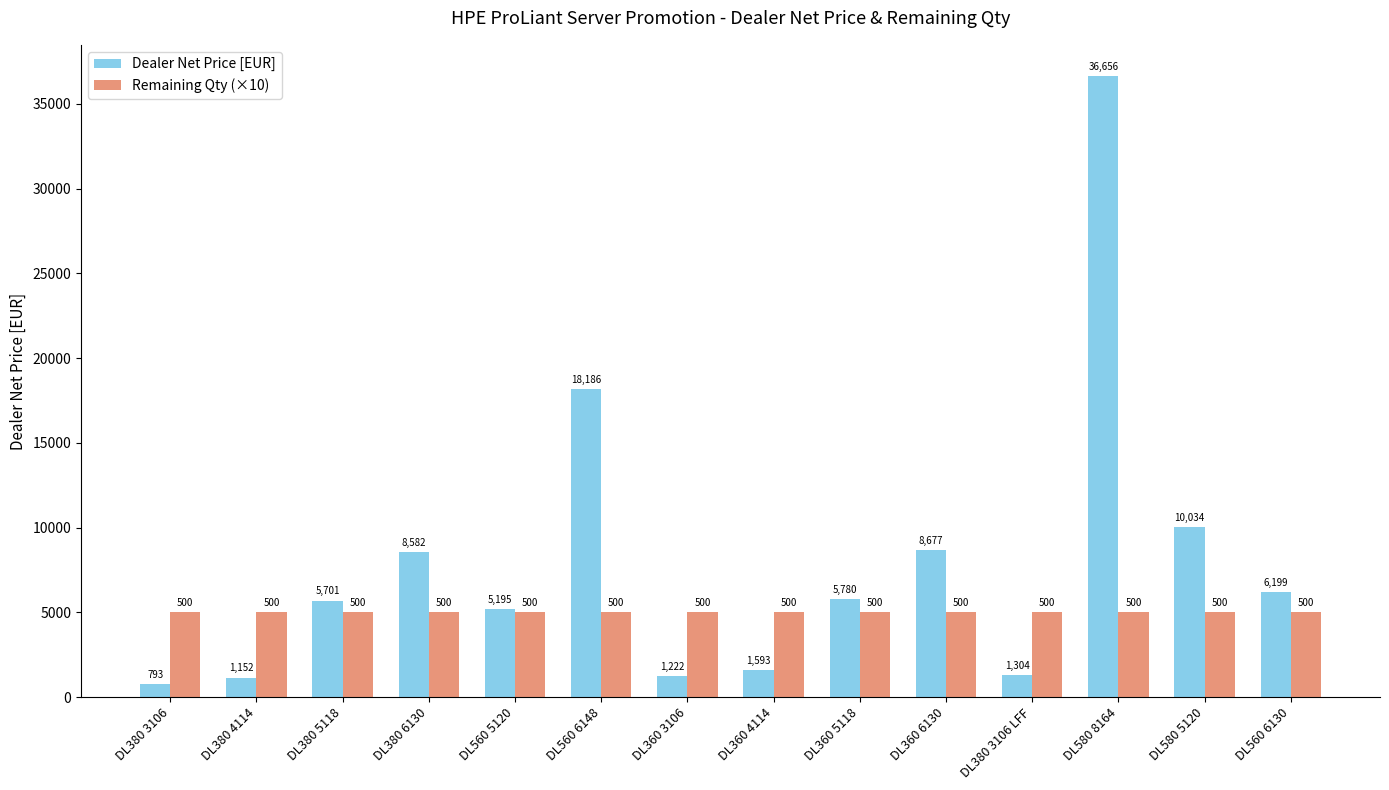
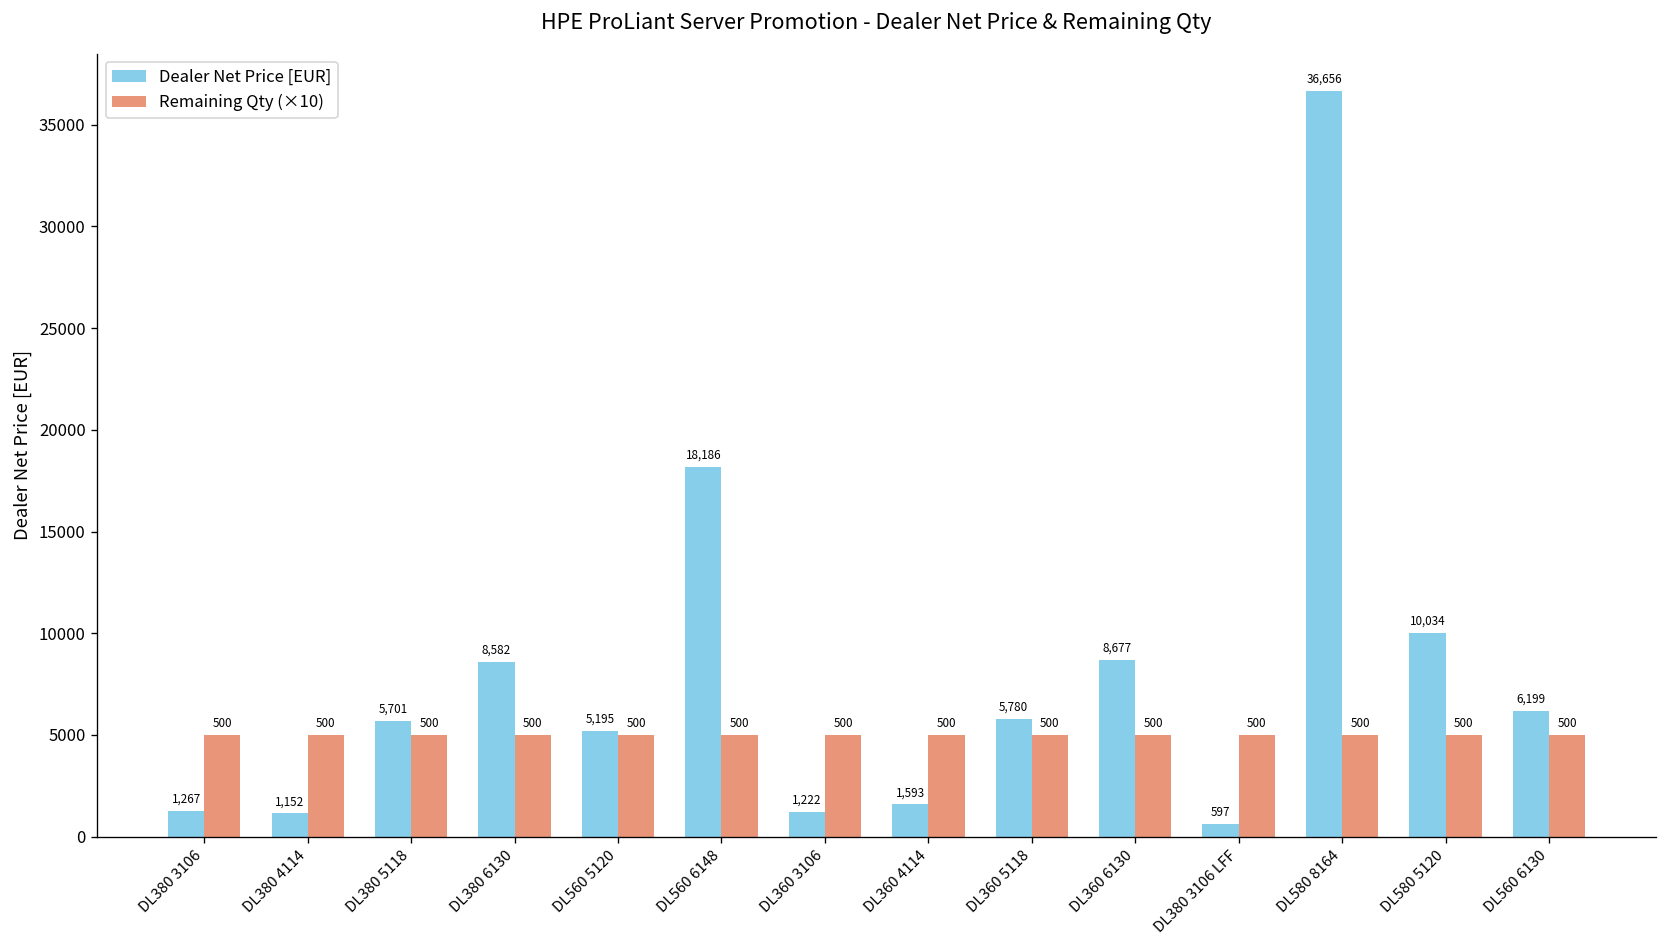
  {
    "Dealer Net Price [EUR]": {
-     "DL380 3106": "793",
+     "DL380 3106": "1,267",
      "DL380 4114": "1,152",
      "DL380 5118": "5,701",
      "DL380 6130": "8,582",
      "DL560 5120": "5,195",
      "DL560 6148": "18,186",
      "DL360 3106": "1,222",
      "DL360 4114": "1,593",
      "DL360 5118": "5,780",
      "DL360 6130": "8,677",
-     "DL380 3106 LFF": "1,304",
+     "DL380 3106 LFF": "597",
      "DL580 8164": "36,656",
      "DL580 5120": "10,034",
      "DL560 6130": "6,199"
    }
  }
